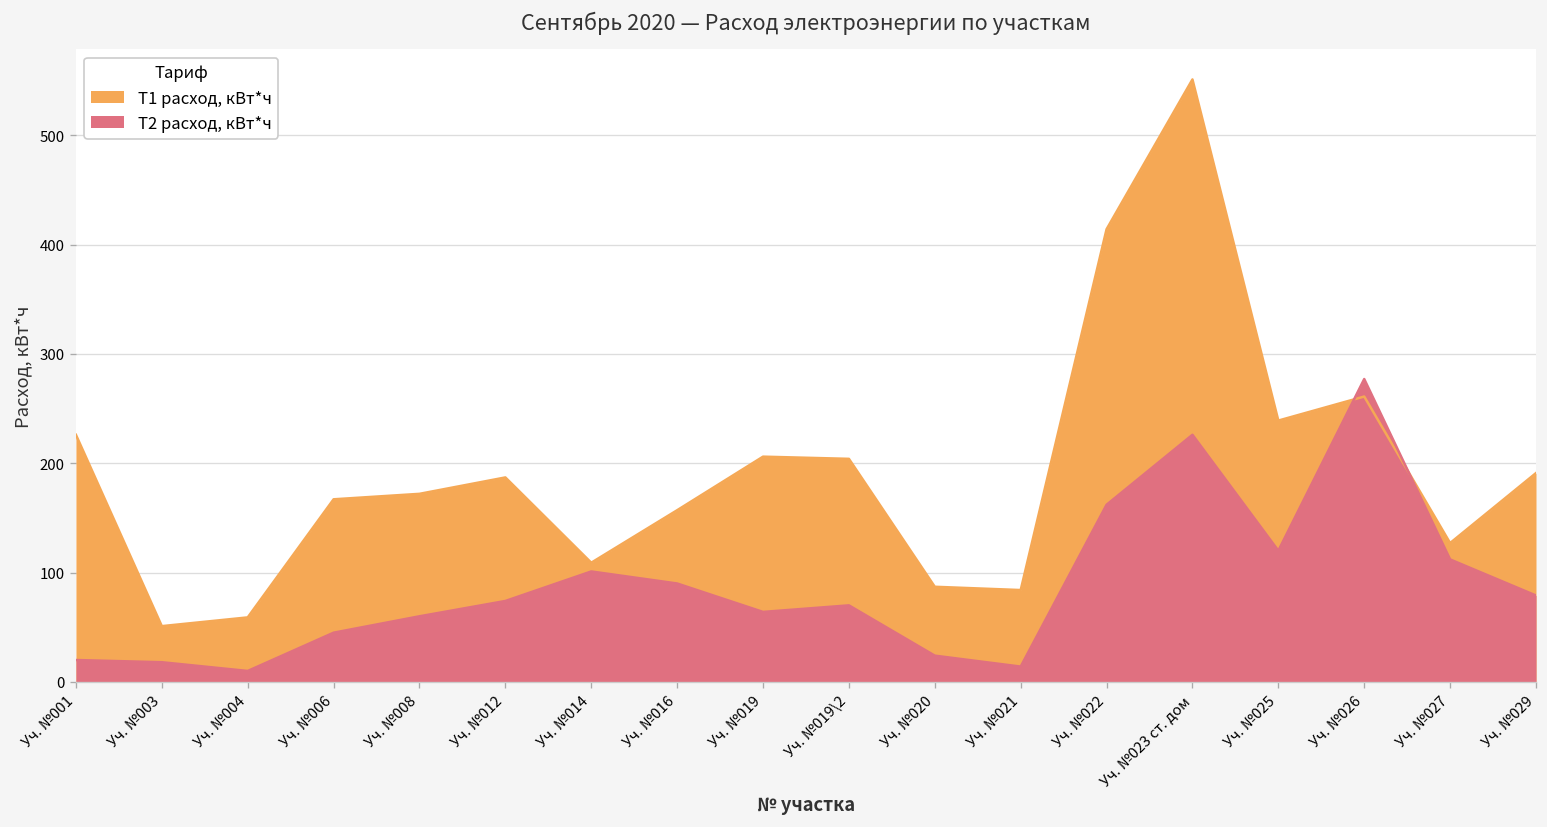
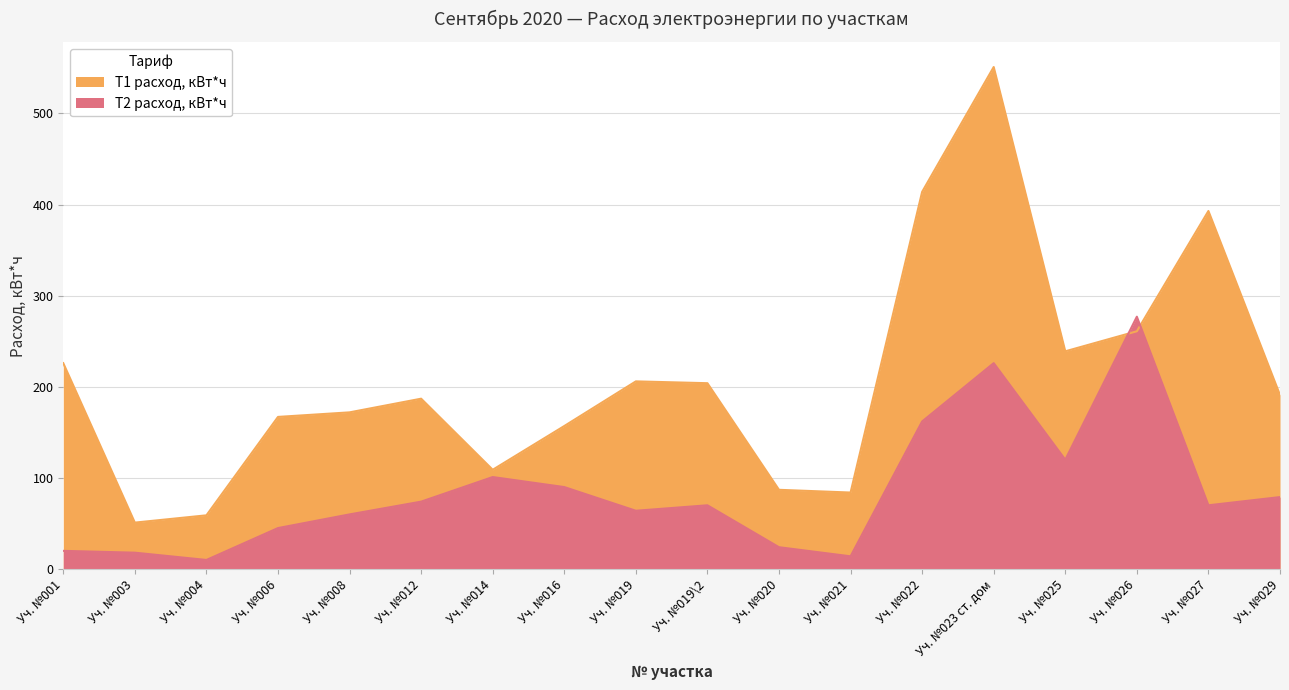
  {
    "T1 расход, кВт*ч": {
      "Уч. №001": 230,
      "Уч. №003": 50,
      "Уч. №004": 60,
      "Уч. №006": 170,
      "Уч. №008": 170,
      "Уч. №012": 190,
      "Уч. №014": 110,
      "Уч. №016": 160,
      "Уч. №019": 210,
      "Уч. №019\\2": 200,
      "Уч. №020": 90,
      "Уч. №021": 80,
      "Уч. №022": 410,
      "Уч. №023 ст. дом": 550,
      "Уч. №025": 240,
      "Уч. №026": 260,
-     "Уч. №027": 130,
+     "Уч. №027": 390,
      "Уч. №029": 190
    },
    "T2 расход, кВт*ч": {
      "Уч. №001": 20,
      "Уч. №003": 20,
      "Уч. №004": 10,
      "Уч. №006": 50,
      "Уч. №008": 60,
      "Уч. №012": 70,
      "Уч. №014": 100,
      "Уч. №016": 90,
      "Уч. №019": 60,
      "Уч. №019\\2": 70,
      "Уч. №020": 20,
      "Уч. №021": 10,
      "Уч. №022": 160,
      "Уч. №023 ст. дом": 230,
      "Уч. №025": 120,
      "Уч. №026": 280,
-     "Уч. №027": 110,
+     "Уч. №027": 70,
      "Уч. №029": 80
    }
  }
